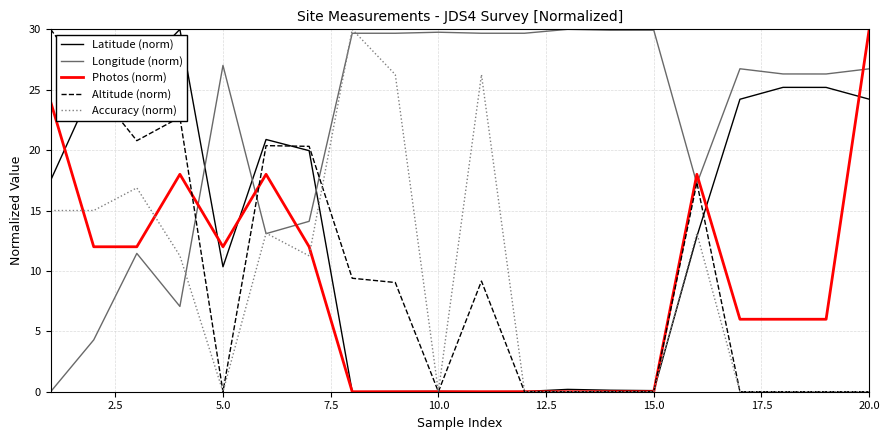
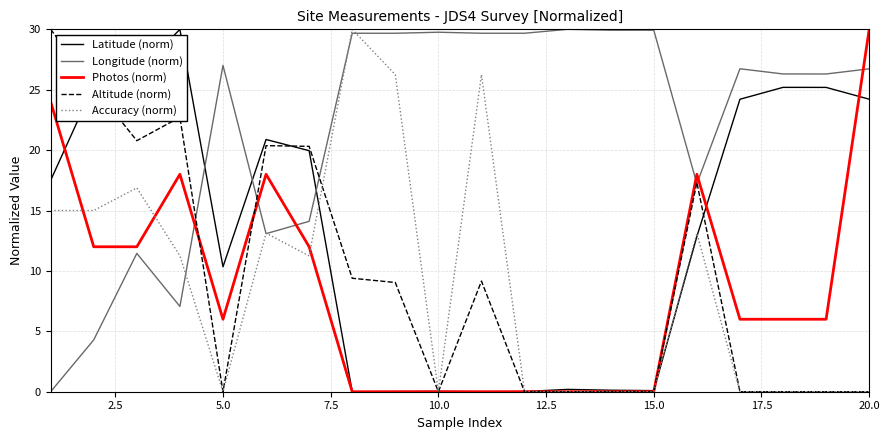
  {
    "Photos (norm)": {
-     "5.0": 12.0,
+     "5.0": 6.0,
      "20.0": 30.0
    }
  }
